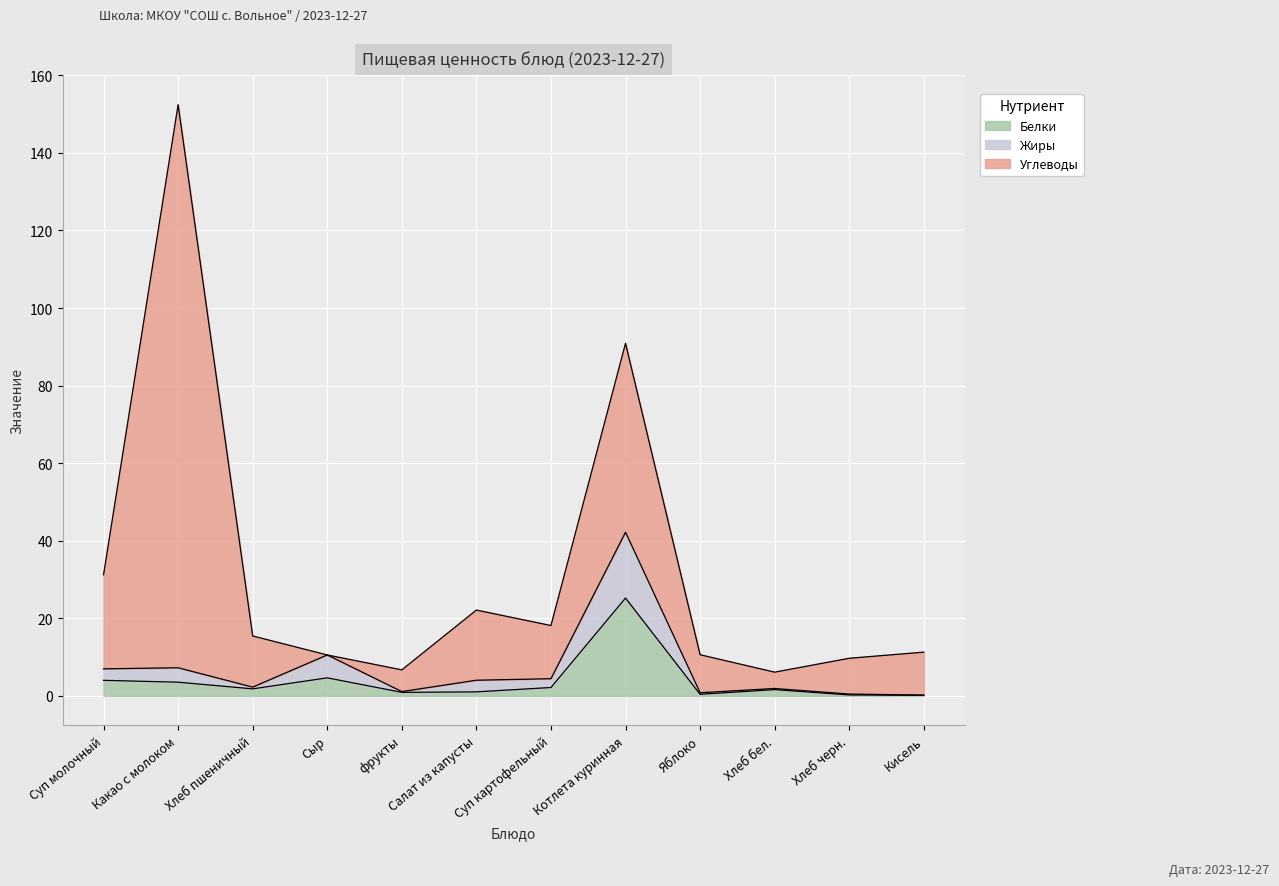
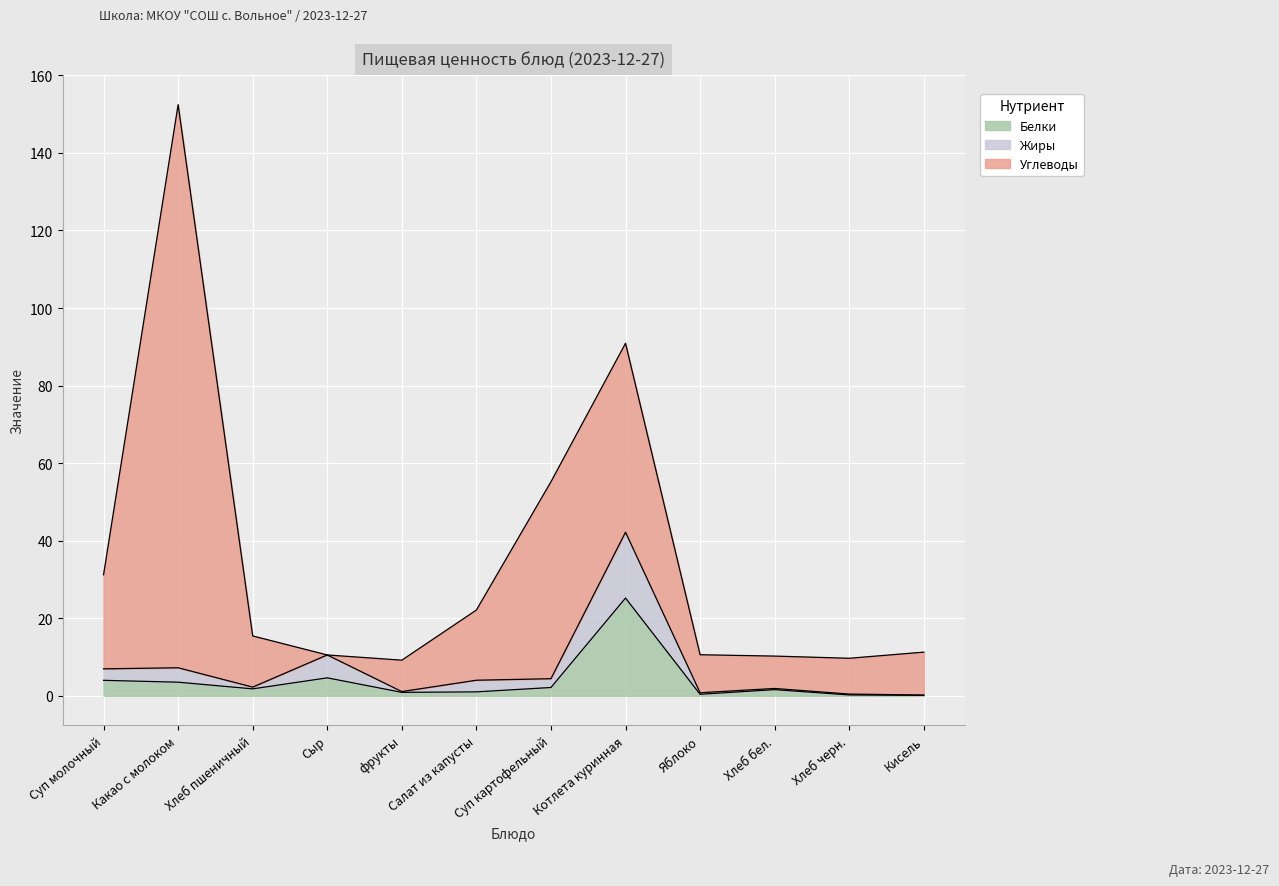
  {
    "Углеводы": {
      "Суп молочный": 24,
      "Какао с молоком": 145,
      "Хлеб пшеничный": 13,
-     "фрукты": 6,
+     "фрукты": 8,
      "Салат из капусты": 18,
-     "Суп картофельный": 14,
+     "Суп картофельный": 51,
      "Котлета куринная": 49,
      "Яблоко": 10,
-     "Хлеб бел.": 4,
+     "Хлеб бел.": 8,
      "Хлеб черн.": 9,
      "Кисель": 11
    }
  }
